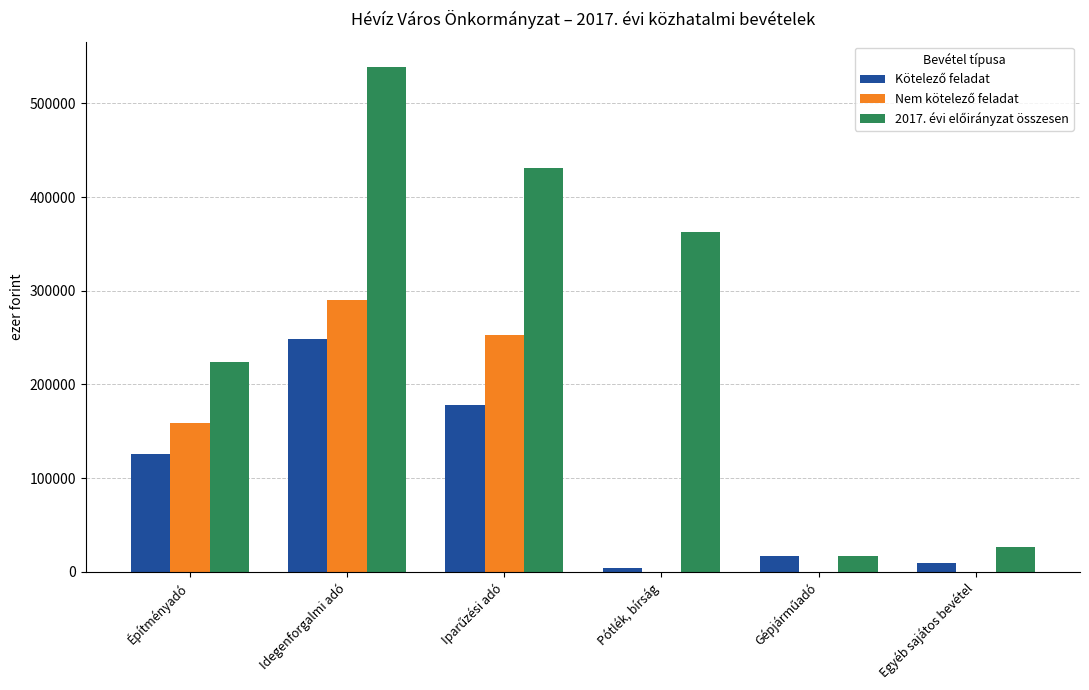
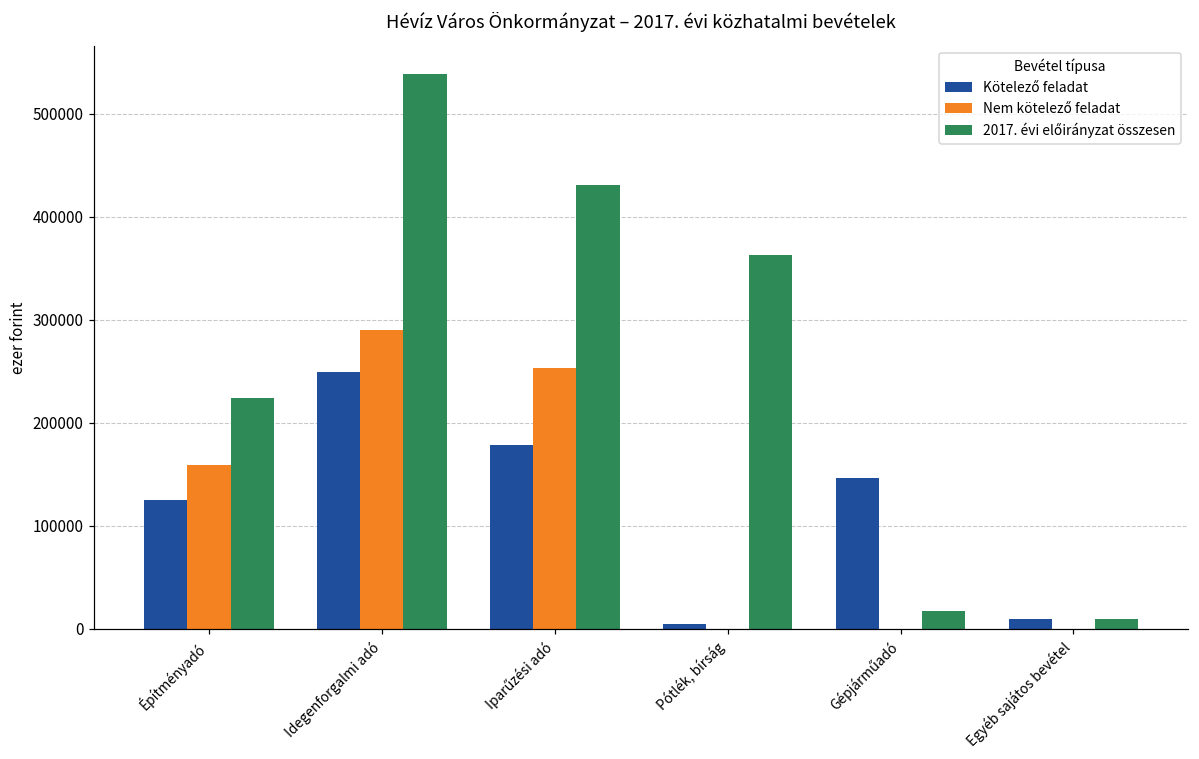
  {
    "Kötelező feladat": {
      "Építményadó": 130000,
      "Idegenforgalmi adó": 250000,
      "Iparűzési adó": 180000,
      "Pótlék, bírság": 0,
-     "Gépjárműadó": 20000,
+     "Gépjárműadó": 150000,
      "Egyéb sajátos bevétel": 10000
    },
    "Nem kötelező feladat": {
      "Építményadó": 160000,
      "Idegenforgalmi adó": 290000,
      "Iparűzési adó": 250000,
      "Pótlék, bírság": 0,
      "Gépjárműadó": 0,
      "Egyéb sajátos bevétel": 0
    },
    "2017. évi előirányzat összesen": {
      "Építményadó": 220000,
      "Idegenforgalmi adó": 540000,
      "Iparűzési adó": 430000,
      "Pótlék, bírság": 360000,
      "Gépjárműadó": 20000,
-     "Egyéb sajátos bevétel": 30000
+     "Egyéb sajátos bevétel": 10000
    }
  }
